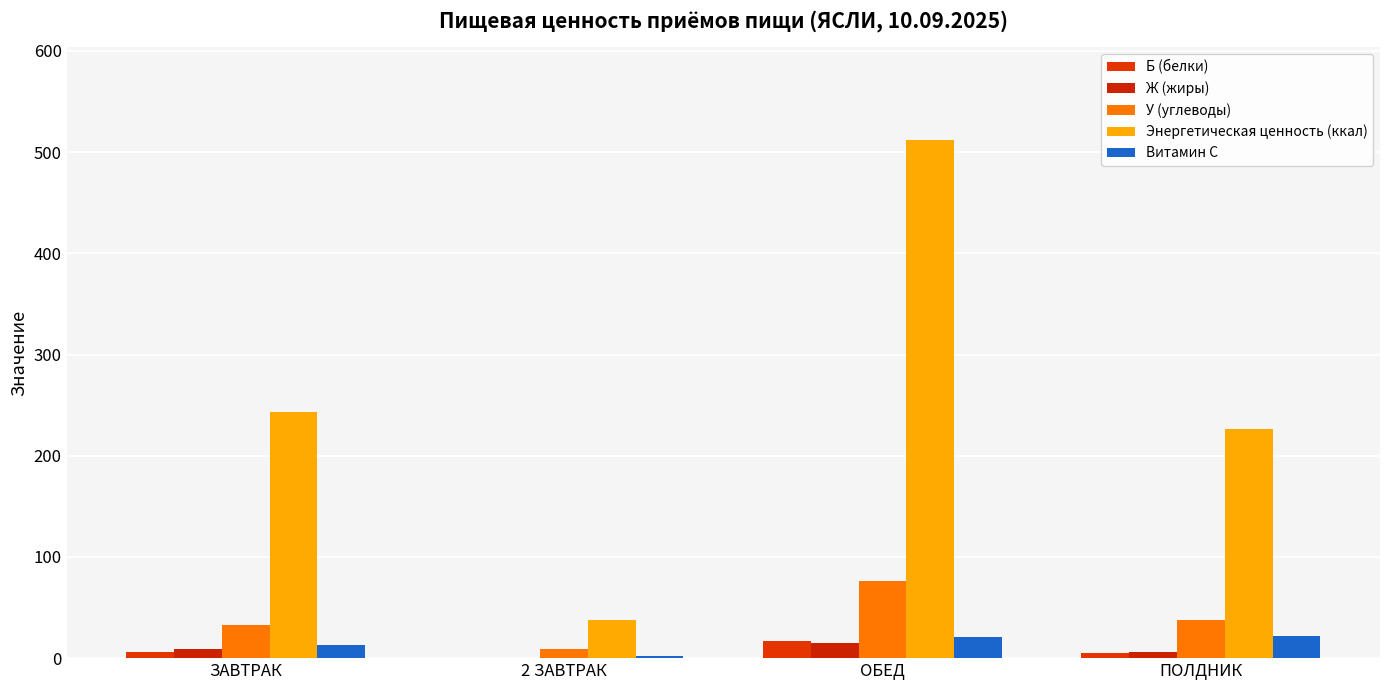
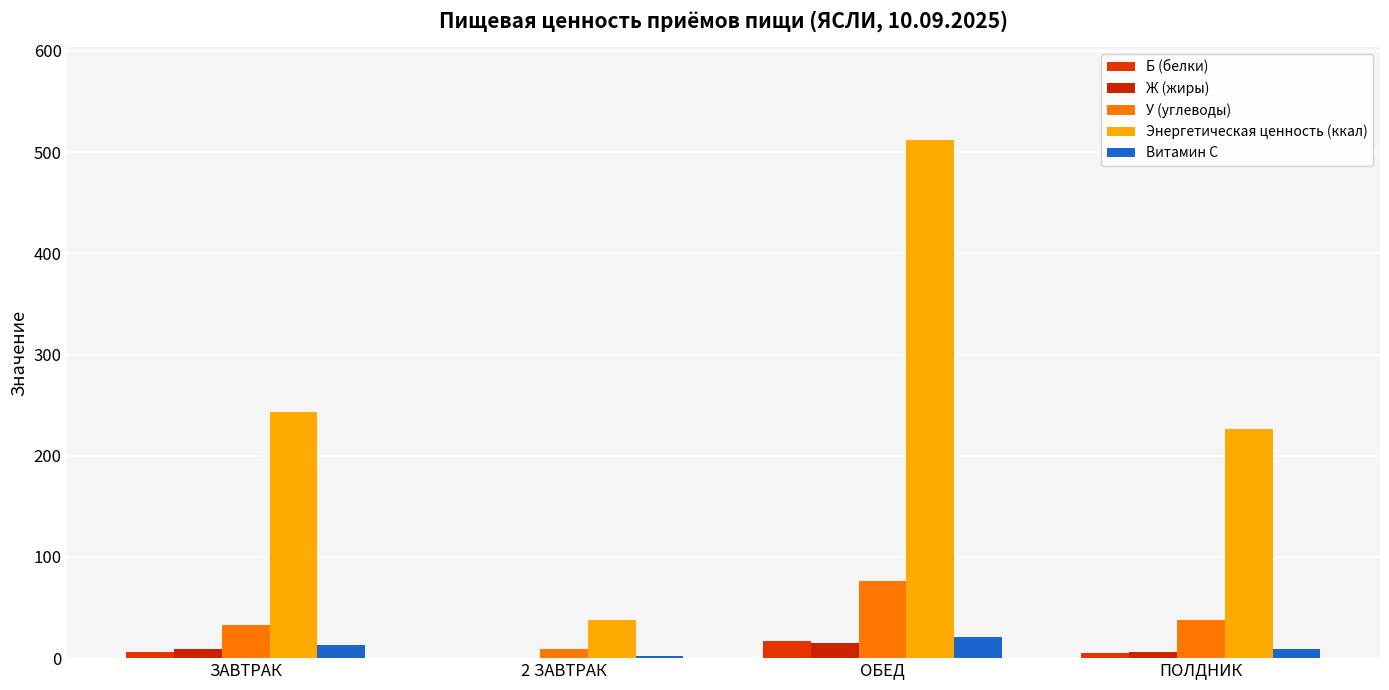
  {
    "Витамин С": {
      "ЗАВТРАК": 13,
      "ОБЕД": 21,
-     "ПОЛДНИК": 22
+     "ПОЛДНИК": 9
    }
  }
